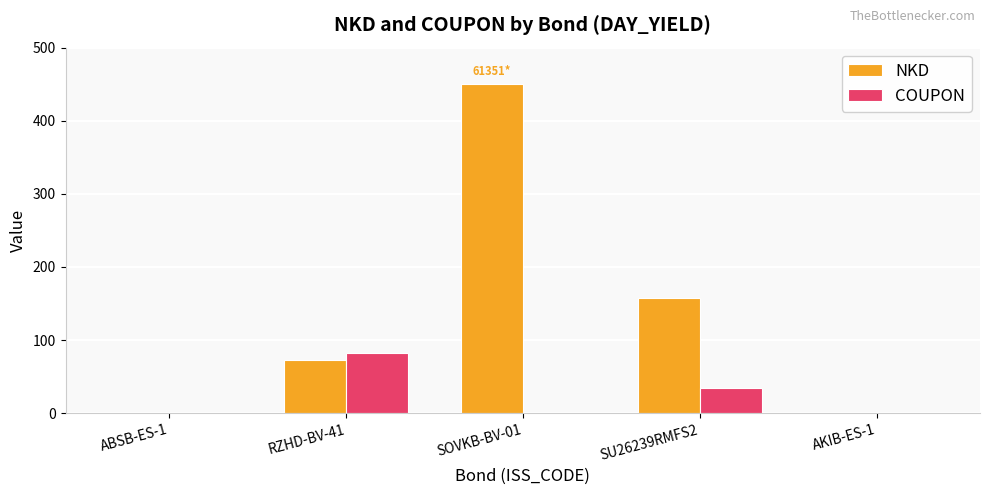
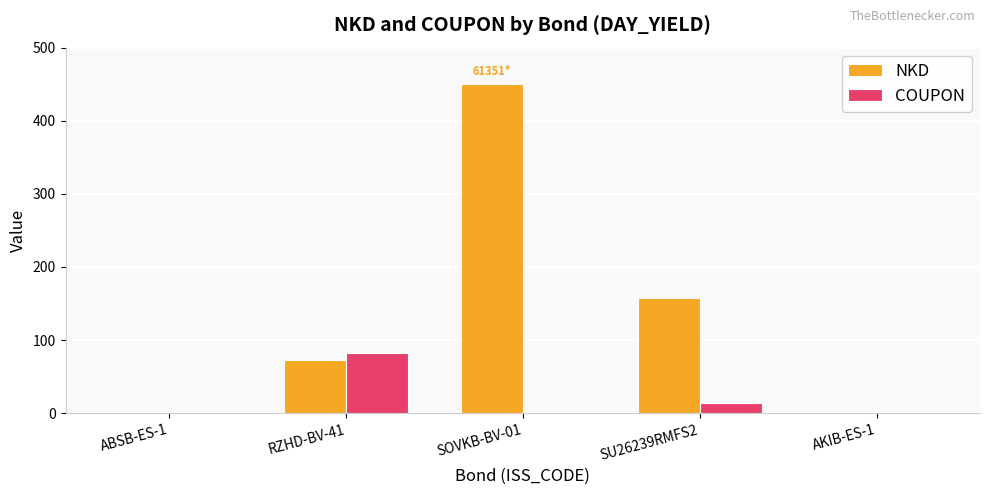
  {
    "NKD": {
      "ABSB-ES-1": 0,
      "RZHD-BV-41": 70,
      "SU26239RMFS2": 160,
      "AKIB-ES-1": 0
    },
    "COUPON": {
      "ABSB-ES-1": 0,
      "RZHD-BV-41": 80,
      "SOVKB-BV-01": 0,
-     "SU26239RMFS2": 30,
+     "SU26239RMFS2": 10,
      "AKIB-ES-1": 0
    }
  }
